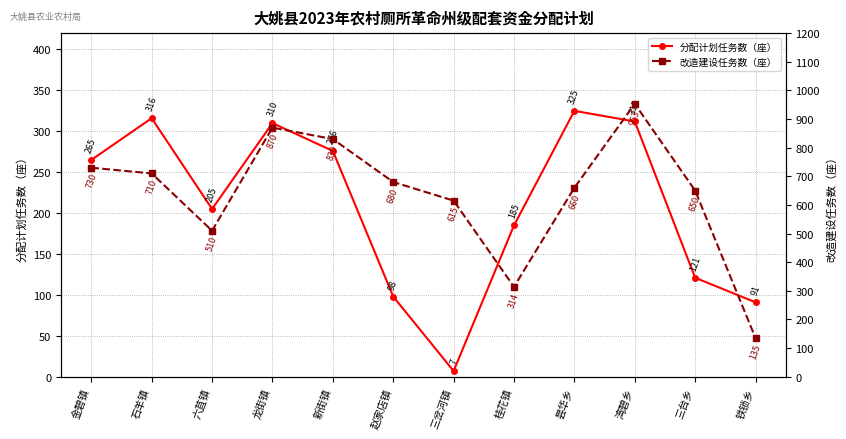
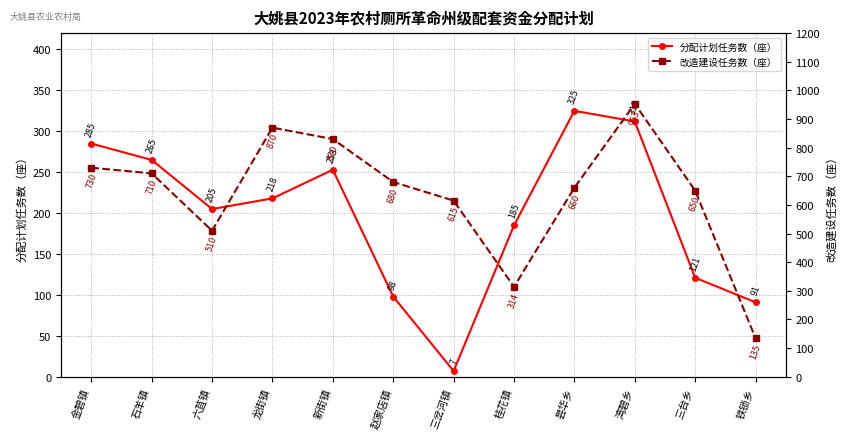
  {
    "分配计划任务数（座）": {
-     "金碧镇": 265,
-     "石羊镇": 316,
+     "金碧镇": 285,
+     "石羊镇": 265,
      "六苴镇": 205,
-     "龙街镇": 310,
-     "新街镇": 276,
+     "龙街镇": 218,
+     "新街镇": 253,
      "赵家店镇": 98,
      "三岔河镇": 7,
      "桂花镇": 185,
      "昙华乡": 325,
      "三台乡": 121,
      "铁锁乡": 91
    },
    "改造建设任务数（座）": {
      "金碧镇": 730,
      "石羊镇": 710,
      "六苴镇": 510,
      "龙街镇": 870,
      "赵家店镇": 680,
      "三岔河镇": 615,
      "桂花镇": 314,
      "昙华乡": 660,
      "三台乡": 650,
      "铁锁乡": 135
    }
  }
